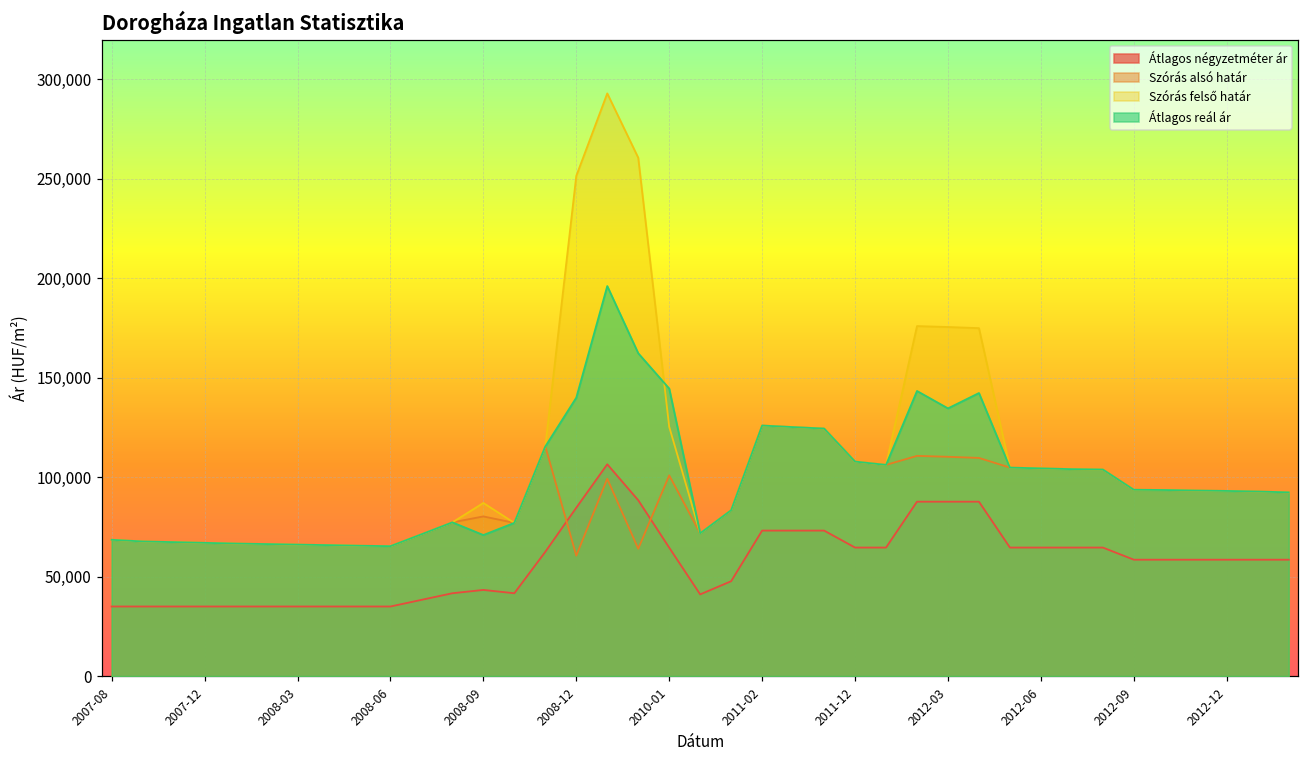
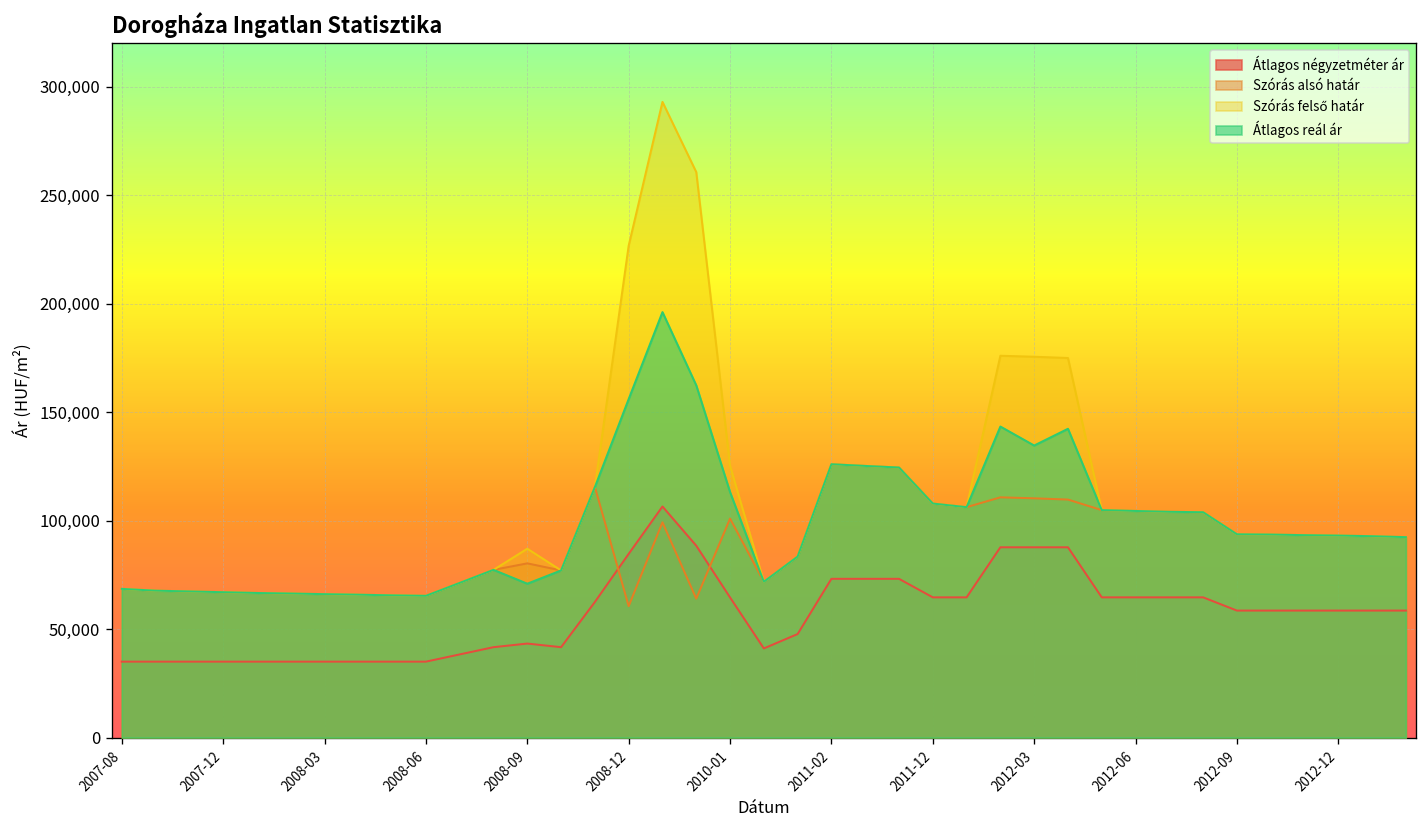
  {
    "Szórás felső határ": {
      "2008-09": "87,000",
-     "2008-12": "251,000",
+     "2008-12": "227,000",
      "2010-01": "125,000",
      "2012-03": "176,000"
    },
    "Átlagos reál ár": {
      "2008-09": "71,000",
-     "2008-12": "140,000",
-     "2010-01": "145,000",
+     "2008-12": "156,000",
+     "2010-01": "113,000",
      "2012-03": "135,000"
    }
  }
